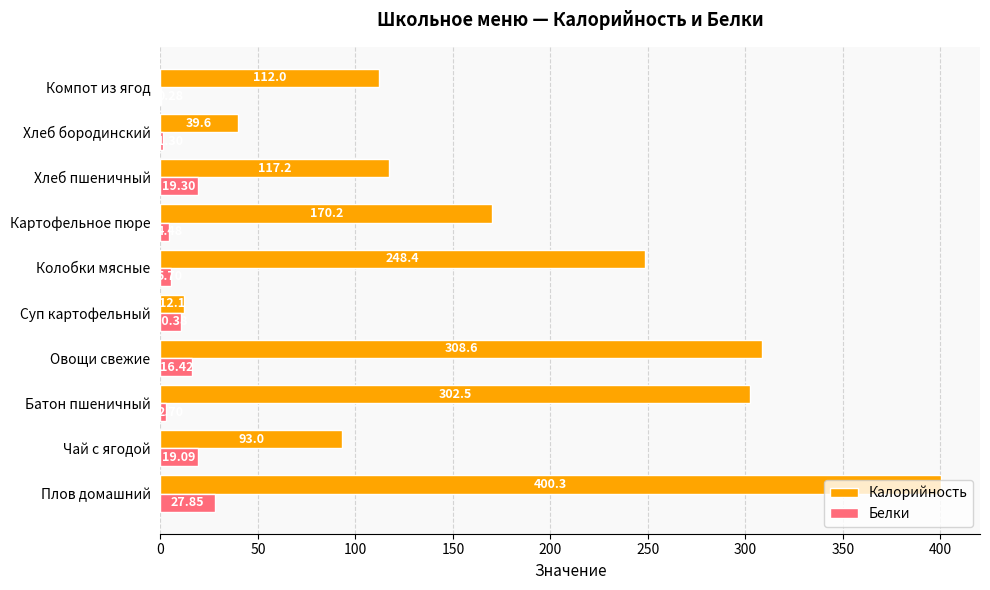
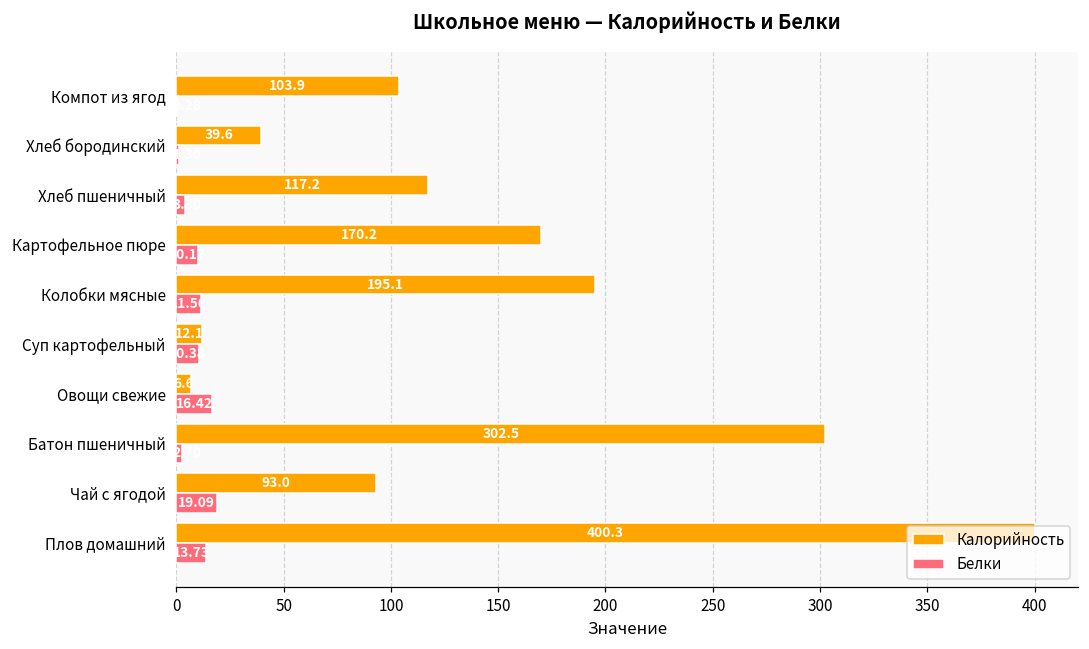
  {
    "Калорийность": {
-     "Компот из ягод": 112.0,
+     "Компот из ягод": 103.9,
      "Хлеб бородинский": 39.6,
      "Хлеб пшеничный": 117.2,
      "Картофельное пюре": 170.2,
-     "Колобки мясные": 248.4,
+     "Колобки мясные": 195.1,
      "Суп картофельный": 12.1,
-     "Овощи свежие": 308.6,
+     "Овощи свежие": 6.6,
      "Батон пшеничный": 302.5,
      "Чай с ягодой": 93.0
    },
    "Белки": {
-     "Хлеб пшеничный": 19,
-     "Картофельное пюре": 4,
-     "Колобки мясные": 6,
+     "Хлеб пшеничный": 4,
+     "Картофельное пюре": 10,
+     "Колобки мясные": 12,
      "Суп картофельный": 10.38,
      "Овощи свежие": 16.42,
      "Чай с ягодой": 19.09,
-     "Плов домашний": 27.85
+     "Плов домашний": 13.73
    }
  }
